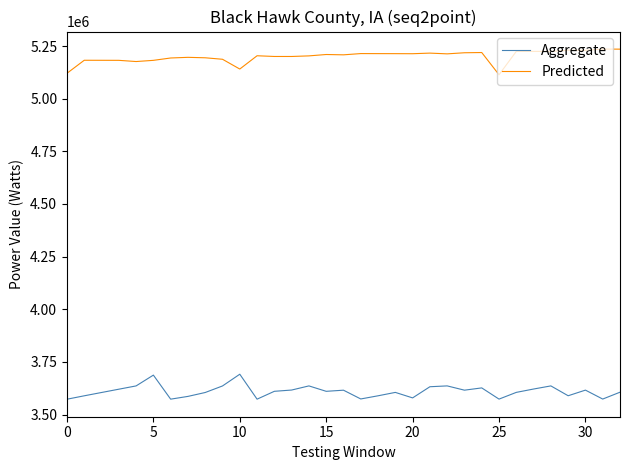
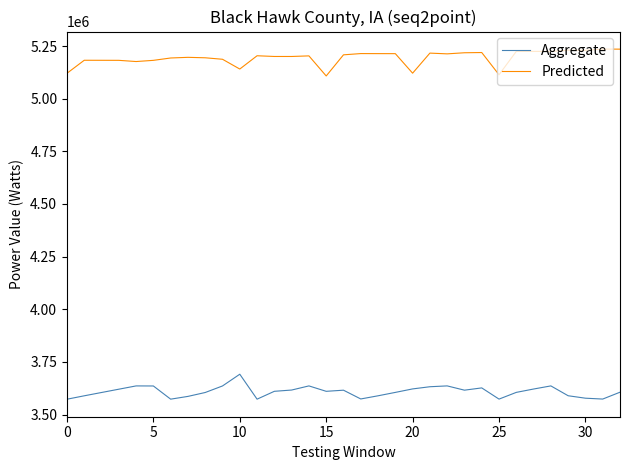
  {
    "Aggregate": {
      "0": 3570000,
-     "5": 3690000,
+     "5": 3640000,
      "10": 3690000,
      "15": 3610000,
-     "20": 3580000,
+     "20": 3620000,
      "25": 3570000,
-     "30": 3620000
+     "30": 3580000
    },
    "Predicted": {
      "0": 5120000,
      "5": 5180000,
      "10": 5140000,
-     "15": 5210000,
-     "20": 5210000
+     "15": 5110000,
+     "20": 5120000
    }
  }
